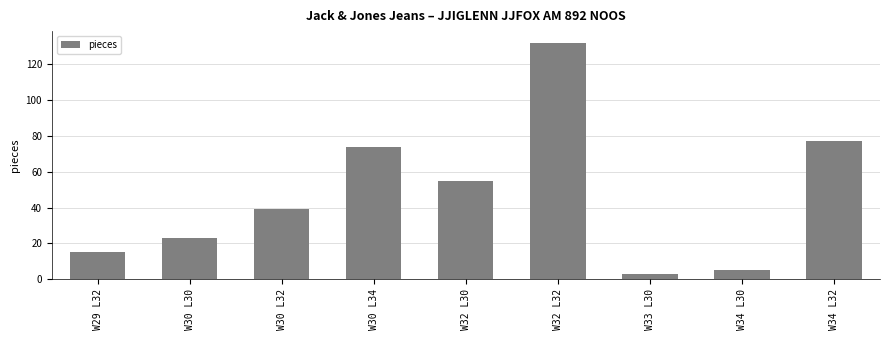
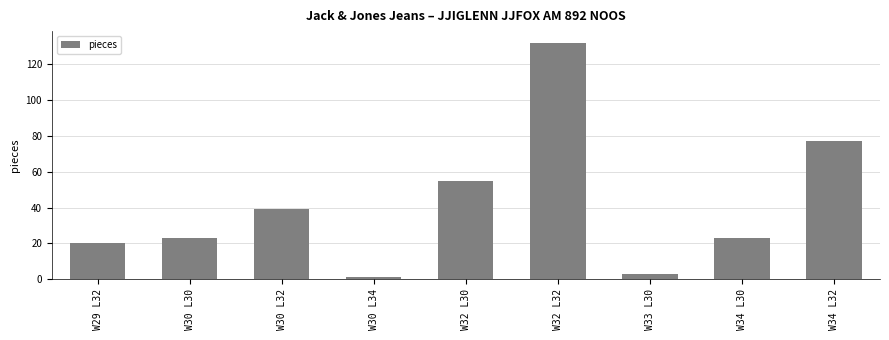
  {
-   "W29 L32": 15,
+   "W29 L32": 20,
    "W30 L30": 23,
    "W30 L32": 39,
-   "W30 L34": 74,
+   "W30 L34": 1,
    "W32 L30": 55,
    "W32 L32": 132,
    "W33 L30": 3,
-   "W34 L30": 5,
+   "W34 L30": 23,
    "W34 L32": 77
  }
